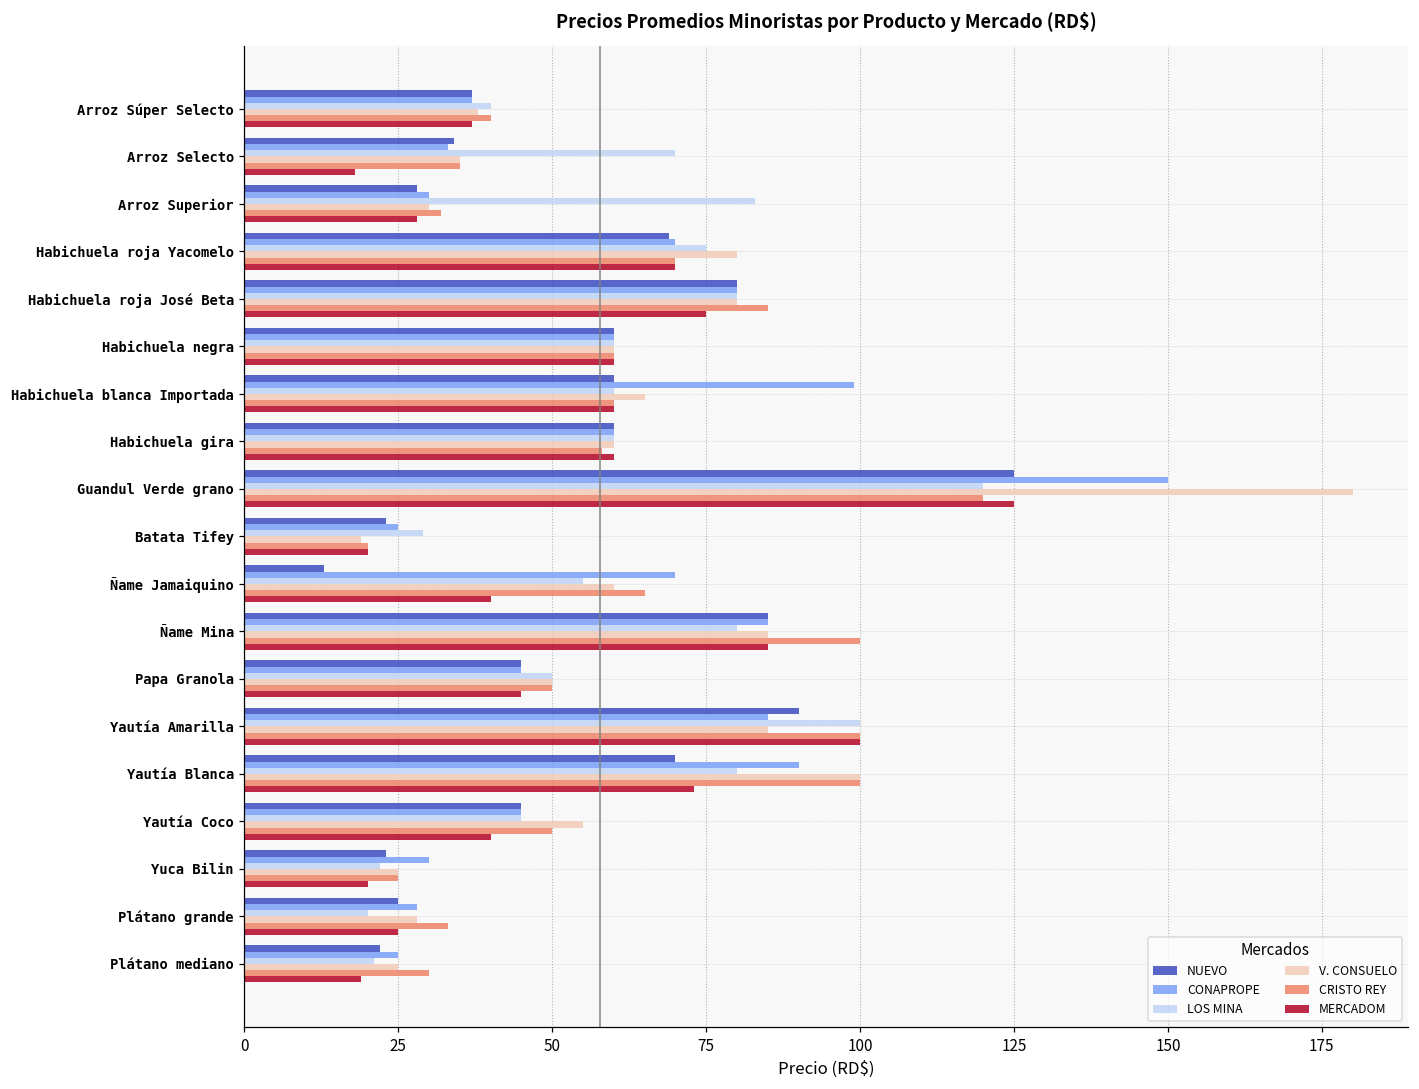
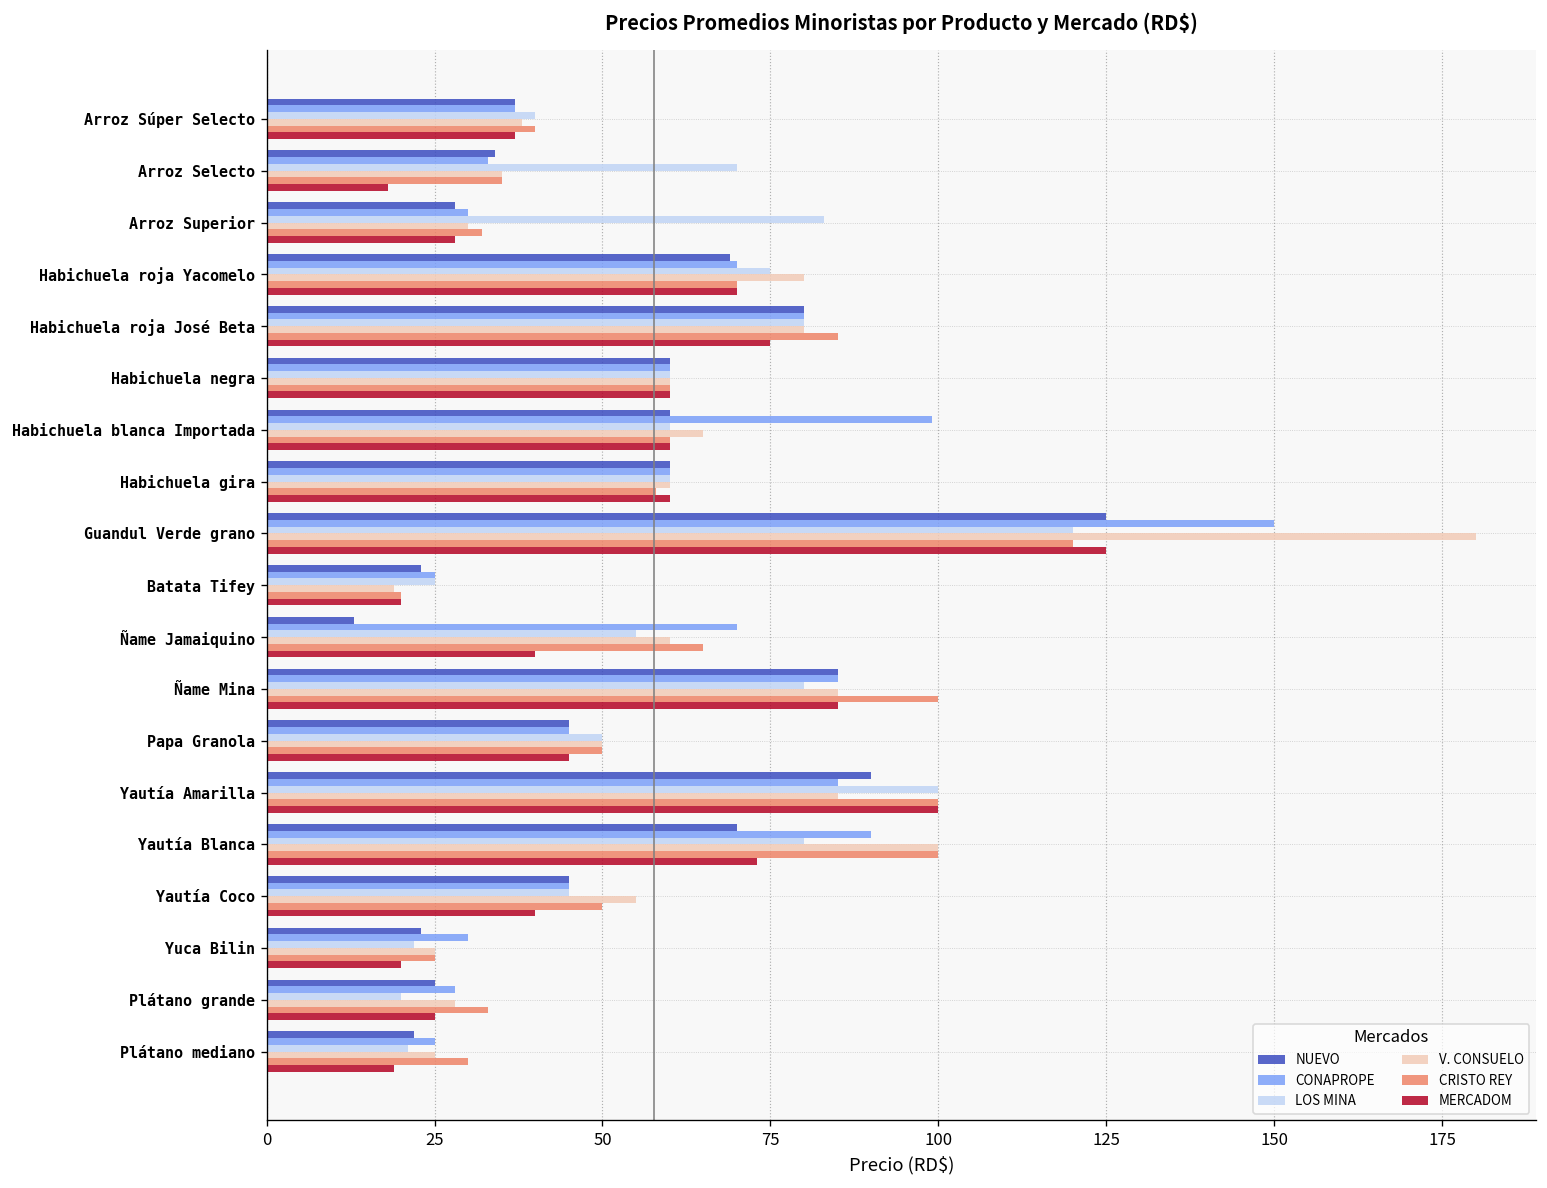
  {
    "NUEVO": {
      "Arroz Súper Selecto": 37,
      "Arroz Selecto": 34,
      "Arroz Superior": 28,
      "Habichuela roja Yacomelo": 69,
      "Habichuela roja José Beta": 80,
      "Habichuela negra": 60,
      "Habichuela blanca Importada": 60,
      "Habichuela gira": 60,
      "Guandul Verde grano": 125,
      "Batata Tifey": 23,
      "Ñame Jamaiquino": 13,
      "Ñame Mina": 85,
      "Papa Granola": 45,
      "Yautía Amarilla": 90,
      "Yautía Blanca": 70,
      "Yautía Coco": 45,
      "Yuca Bilin": 23,
      "Plátano grande": 25,
      "Plátano mediano": 22
    },
    "CONAPROPE": {
      "Arroz Súper Selecto": 37,
      "Arroz Selecto": 33,
      "Arroz Superior": 30,
      "Habichuela roja Yacomelo": 70,
      "Habichuela roja José Beta": 80,
      "Habichuela negra": 60,
      "Habichuela blanca Importada": 99,
      "Habichuela gira": 60,
      "Guandul Verde grano": 150,
      "Batata Tifey": 25,
      "Ñame Jamaiquino": 70,
      "Ñame Mina": 85,
      "Papa Granola": 45,
      "Yautía Amarilla": 85,
      "Yautía Blanca": 90,
      "Yautía Coco": 45,
      "Yuca Bilin": 30,
      "Plátano grande": 28,
      "Plátano mediano": 25
    },
    "LOS MINA": {
      "Arroz Súper Selecto": 40,
      "Arroz Selecto": 70,
      "Arroz Superior": 83,
      "Habichuela roja Yacomelo": 75,
      "Habichuela roja José Beta": 80,
      "Habichuela negra": 60,
      "Habichuela blanca Importada": 60,
      "Habichuela gira": 60,
      "Guandul Verde grano": 120,
-     "Batata Tifey": 29,
+     "Batata Tifey": 25,
      "Ñame Jamaiquino": 55,
      "Ñame Mina": 80,
      "Papa Granola": 50,
      "Yautía Amarilla": 100,
      "Yautía Blanca": 80,
      "Yautía Coco": 45,
      "Yuca Bilin": 22,
      "Plátano grande": 20,
      "Plátano mediano": 21
    },
    "V. CONSUELO": {
      "Arroz Súper Selecto": 38,
      "Arroz Selecto": 35,
      "Arroz Superior": 30,
      "Habichuela roja Yacomelo": 80,
      "Habichuela roja José Beta": 80,
      "Habichuela negra": 60,
      "Habichuela blanca Importada": 65,
      "Habichuela gira": 60,
      "Guandul Verde grano": 180,
      "Batata Tifey": 19,
      "Ñame Jamaiquino": 60,
      "Ñame Mina": 85,
      "Papa Granola": 50,
      "Yautía Amarilla": 85,
      "Yautía Blanca": 100,
      "Yautía Coco": 55,
      "Yuca Bilin": 25,
      "Plátano grande": 28,
      "Plátano mediano": 25
    },
    "CRISTO REY": {
      "Arroz Súper Selecto": 40,
      "Arroz Selecto": 35,
      "Arroz Superior": 32,
      "Habichuela roja Yacomelo": 70,
      "Habichuela roja José Beta": 85,
      "Habichuela negra": 60,
      "Habichuela blanca Importada": 60,
      "Habichuela gira": 58,
      "Guandul Verde grano": 120,
      "Batata Tifey": 20,
      "Ñame Jamaiquino": 65,
      "Ñame Mina": 100,
      "Papa Granola": 50,
      "Yautía Amarilla": 100,
      "Yautía Blanca": 100,
      "Yautía Coco": 50,
      "Yuca Bilin": 25,
      "Plátano grande": 33,
      "Plátano mediano": 30
    },
    "MERCADOM": {
      "Arroz Súper Selecto": 37,
      "Arroz Selecto": 18,
      "Arroz Superior": 28,
      "Habichuela roja Yacomelo": 70,
      "Habichuela roja José Beta": 75,
      "Habichuela negra": 60,
      "Habichuela blanca Importada": 60,
      "Habichuela gira": 60,
      "Guandul Verde grano": 125,
      "Batata Tifey": 20,
      "Ñame Jamaiquino": 40,
      "Ñame Mina": 85,
      "Papa Granola": 45,
      "Yautía Amarilla": 100,
      "Yautía Blanca": 73,
      "Yautía Coco": 40,
      "Yuca Bilin": 20,
      "Plátano grande": 25,
      "Plátano mediano": 19
    }
  }
